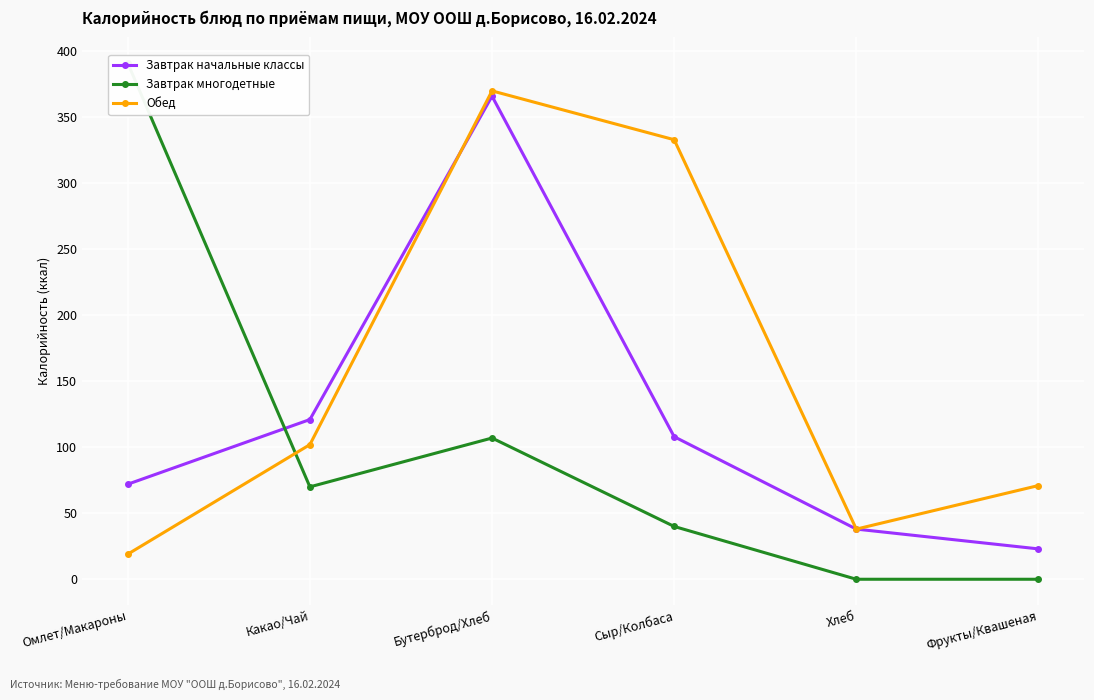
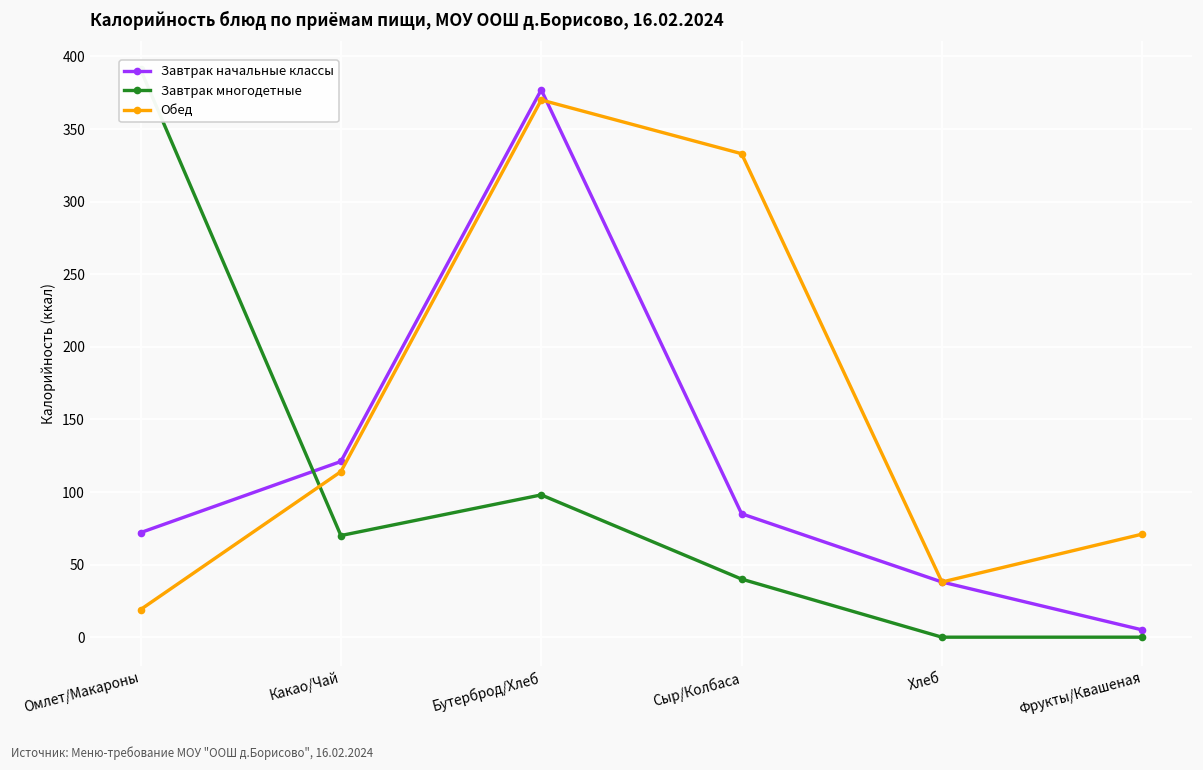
  {
    "Завтрак начальные классы": {
      "Омлет/Макароны": 72,
      "Какао/Чай": 121,
-     "Бутерброд/Хлеб": 366,
-     "Сыр/Колбаса": 108,
-     "Фрукты/Квашеная": 23
+     "Бутерброд/Хлеб": 377,
+     "Сыр/Колбаса": 85,
+     "Фрукты/Квашеная": 5
    },
    "Завтрак многодетные": {
      "Какао/Чай": 70,
-     "Бутерброд/Хлеб": 107,
+     "Бутерброд/Хлеб": 98,
      "Сыр/Колбаса": 40,
      "Хлеб": 0,
      "Фрукты/Квашеная": 0
    },
    "Обед": {
      "Омлет/Макароны": 19,
-     "Какао/Чай": 102,
+     "Какао/Чай": 114,
      "Бутерброд/Хлеб": 370,
      "Сыр/Колбаса": 333,
      "Фрукты/Квашеная": 71
    }
  }
